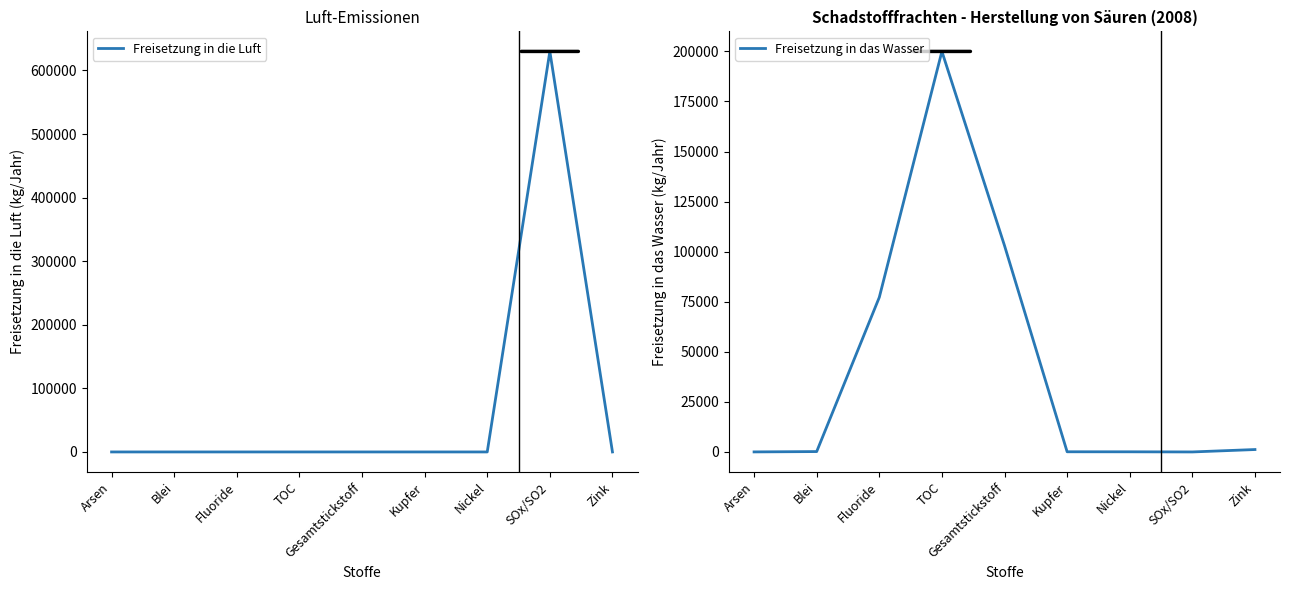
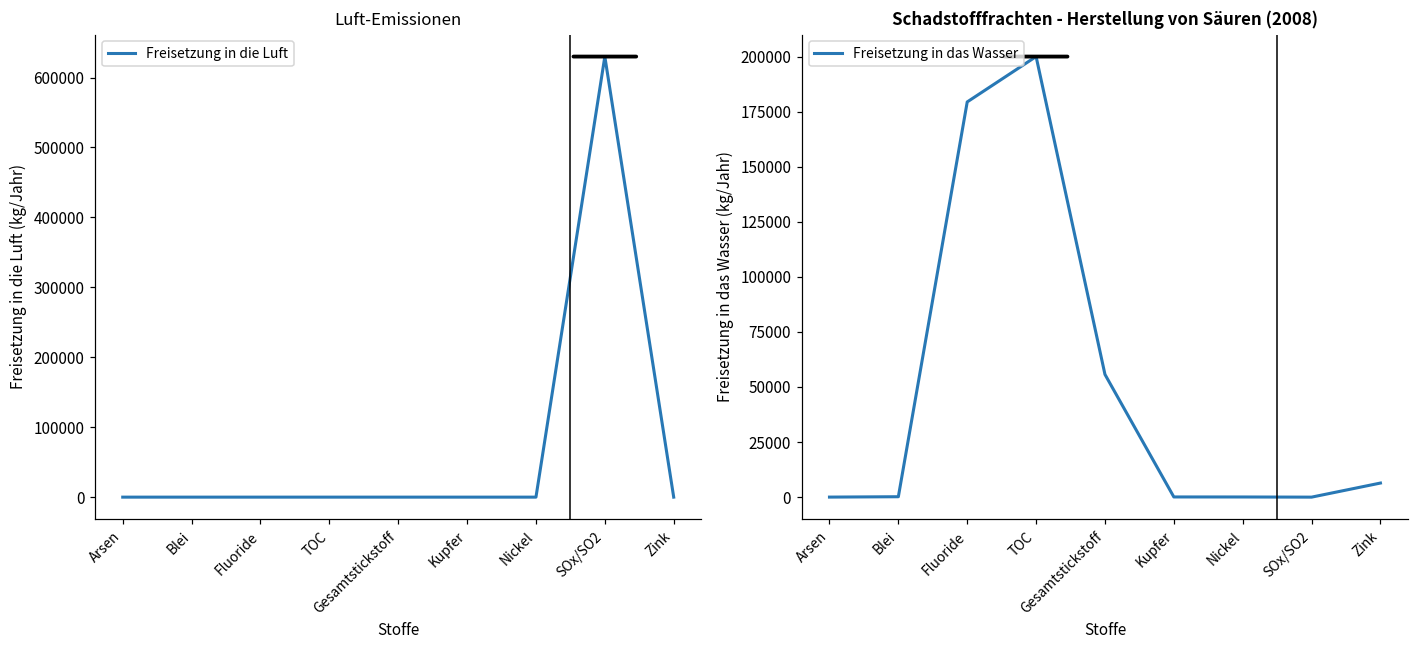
  {
    "Luft-Emissionen": {
      "Arsen": 0,
      "Blei": 0,
      "Fluoride": 0,
      "TOC": 0,
      "Gesamtstickstoff": 0,
      "Kupfer": 0,
      "Nickel": 0,
      "SOx/SO2": 630000,
      "Zink": 0
    },
    "Schadstofffrachten - Herstellung von Säuren (2008)": {
      "Arsen": 0,
      "Blei": 0,
-     "Fluoride": 77000,
+     "Fluoride": 179000,
      "TOC": 200000,
-     "Gesamtstickstoff": 103000,
+     "Gesamtstickstoff": 56000,
      "Kupfer": 0,
      "Nickel": 0,
      "SOx/SO2": 0,
-     "Zink": 1000
+     "Zink": 6000
    }
  }
